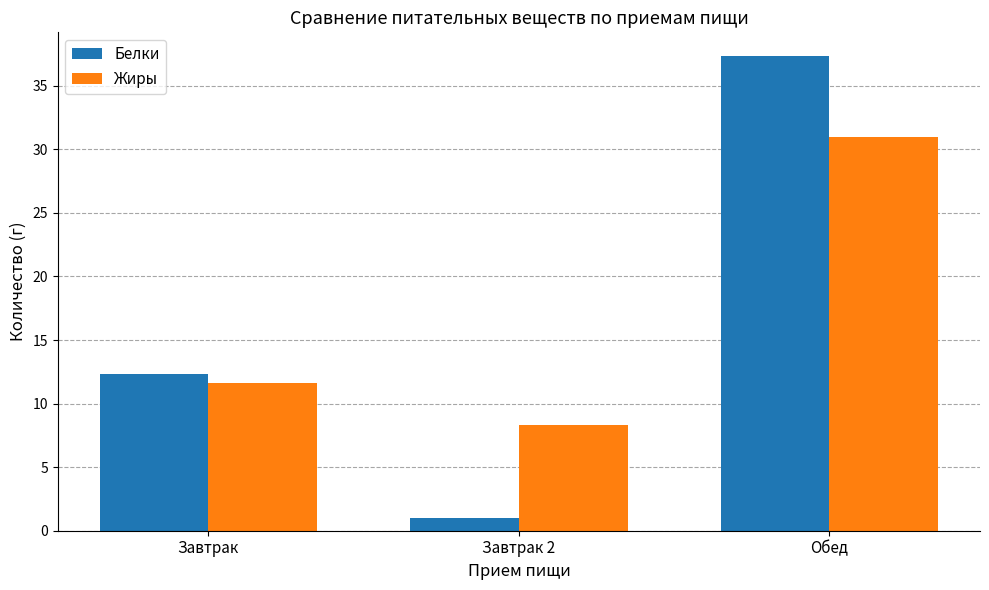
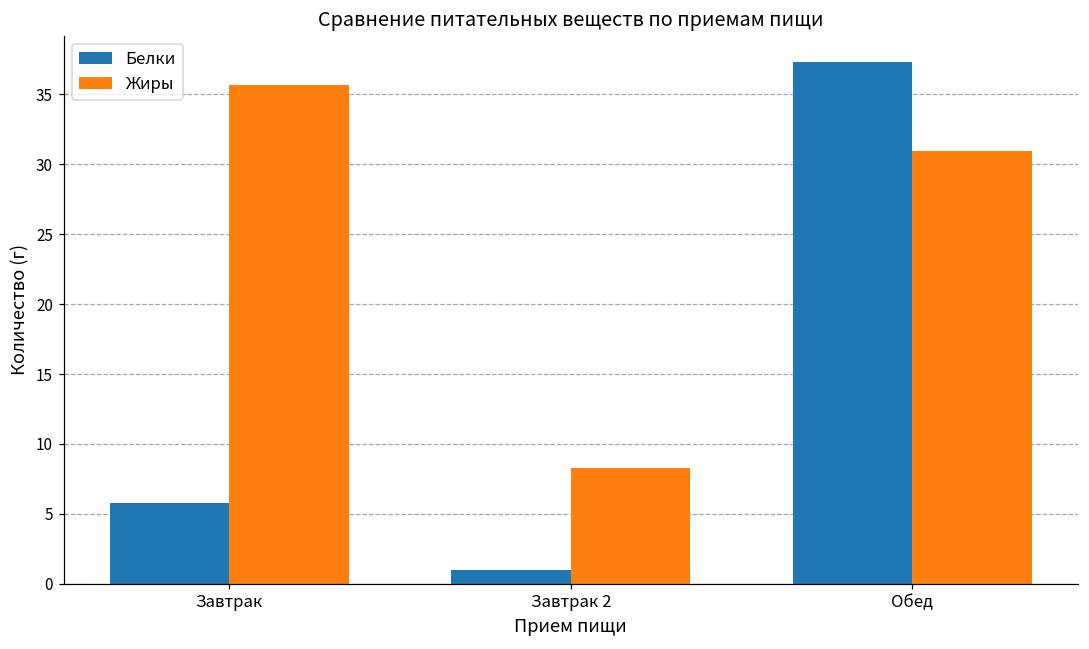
  {
    "Белки": {
-     "Завтрак": 12.3,
+     "Завтрак": 5.8,
      "Завтрак 2": 1.0,
      "Обед": 37.3
    },
    "Жиры": {
-     "Завтрак": 11.6,
+     "Завтрак": 35.7,
      "Завтрак 2": 8.3,
      "Обед": 31.0
    }
  }
